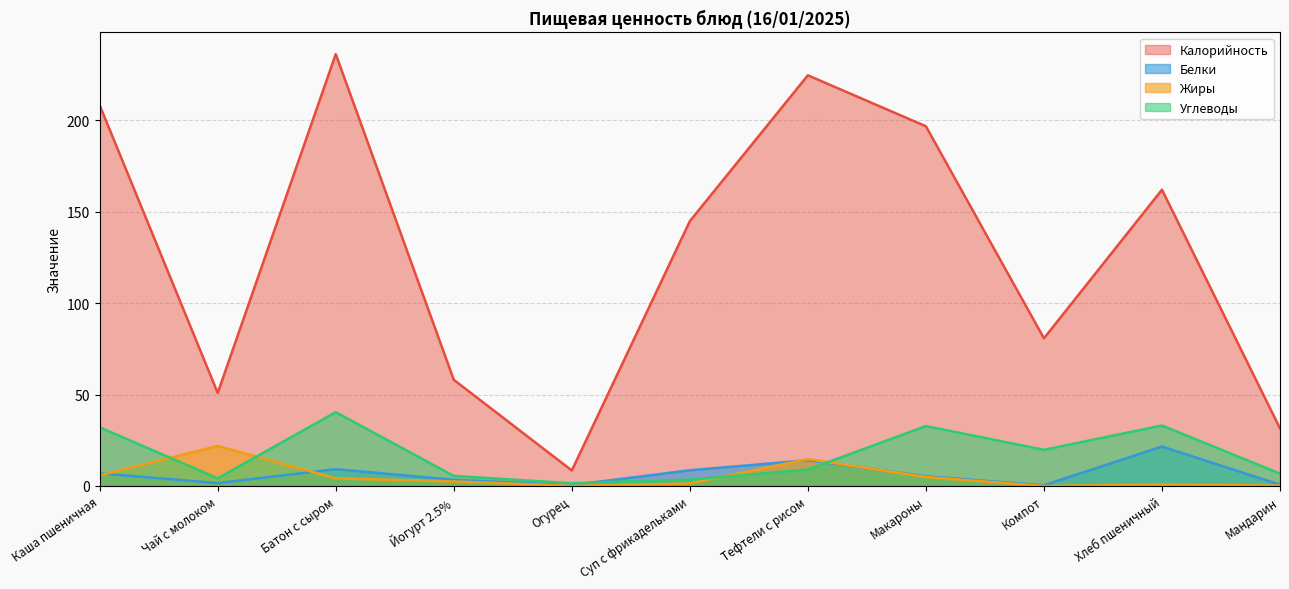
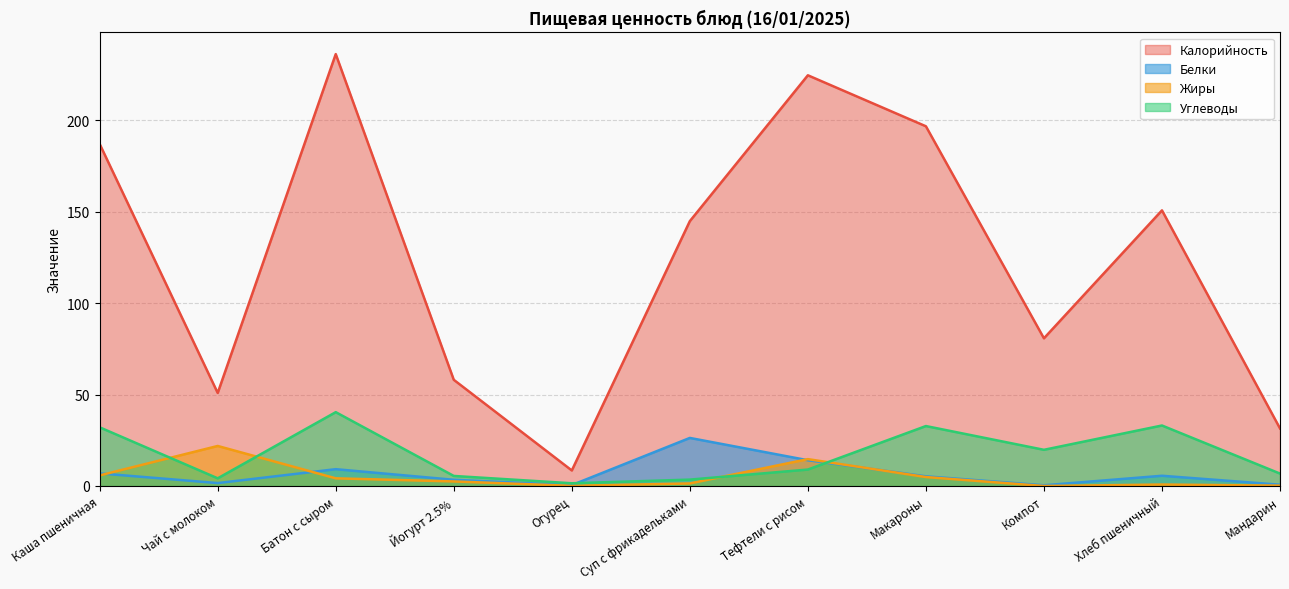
  {
    "Калорийность": {
-     "Каша пшеничная": 208,
+     "Каша пшеничная": 187,
      "Чай с молоком": 51,
      "Батон с сыром": 236,
      "Йогурт 2.5%": 58,
      "Огурец": 9,
      "Суп с фрикадельками": 145,
      "Тефтели с рисом": 225,
      "Макароны": 197,
      "Компот": 81,
-     "Хлеб пшеничный": 162,
+     "Хлеб пшеничный": 151,
      "Мандарин": 32
    },
    "Белки": {
      "Чай с молоком": 2,
      "Батон с сыром": 9,
-     "Суп с фрикадельками": 9,
-     "Хлеб пшеничный": 22
+     "Суп с фрикадельками": 26,
+     "Хлеб пшеничный": 6
    },
    "Жиры": {
      "Чай с молоком": 22,
      "Батон с сыром": 4,
      "Суп с фрикадельками": 1,
      "Хлеб пшеничный": 1
    },
    "Углеводы": {
      "Каша пшеничная": 32,
      "Чай с молоком": 4,
      "Батон с сыром": 40,
      "Йогурт 2.5%": 6,
      "Суп с фрикадельками": 4,
      "Тефтели с рисом": 9,
      "Макароны": 33,
      "Компот": 20,
      "Хлеб пшеничный": 33,
      "Мандарин": 7
    }
  }
